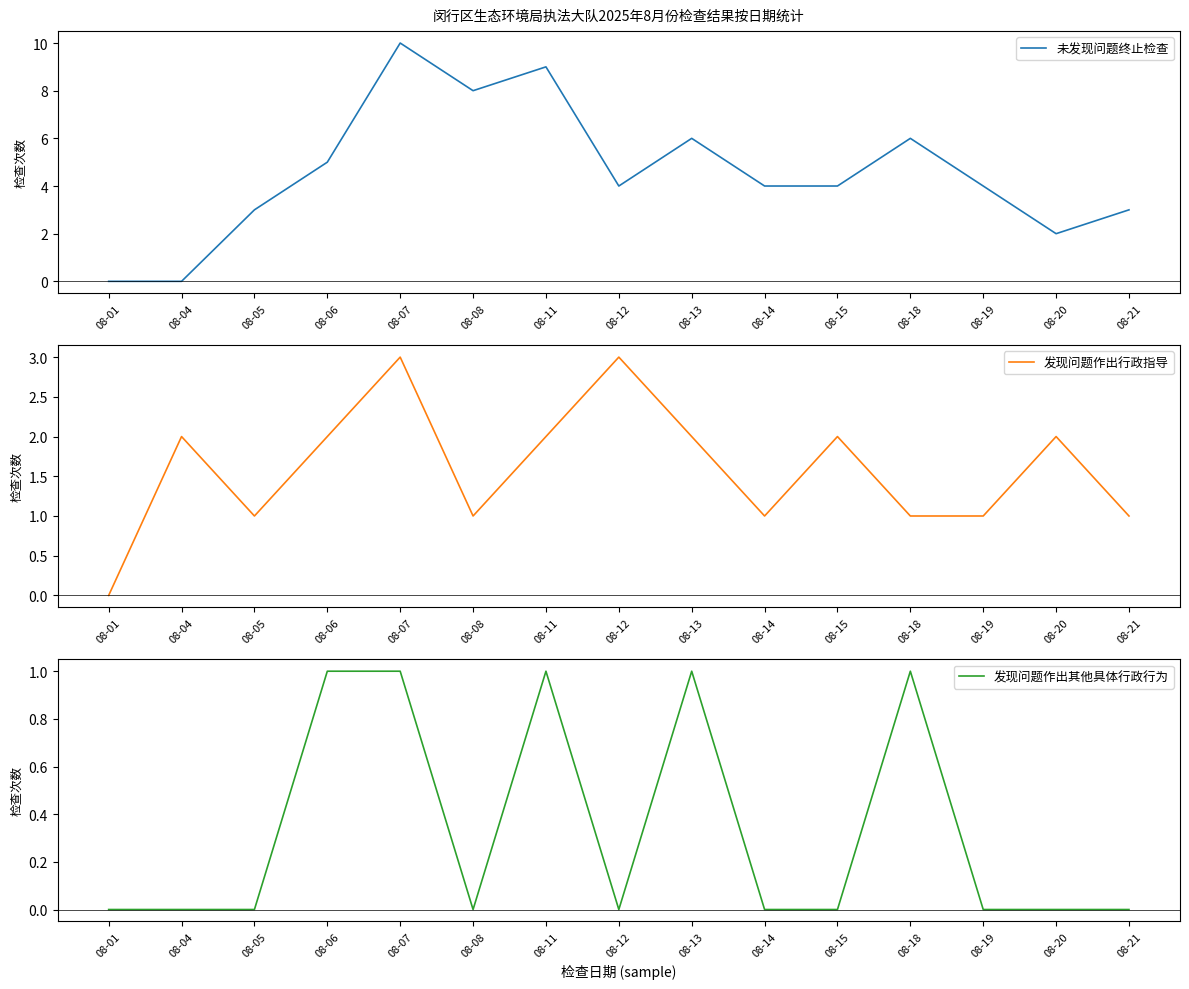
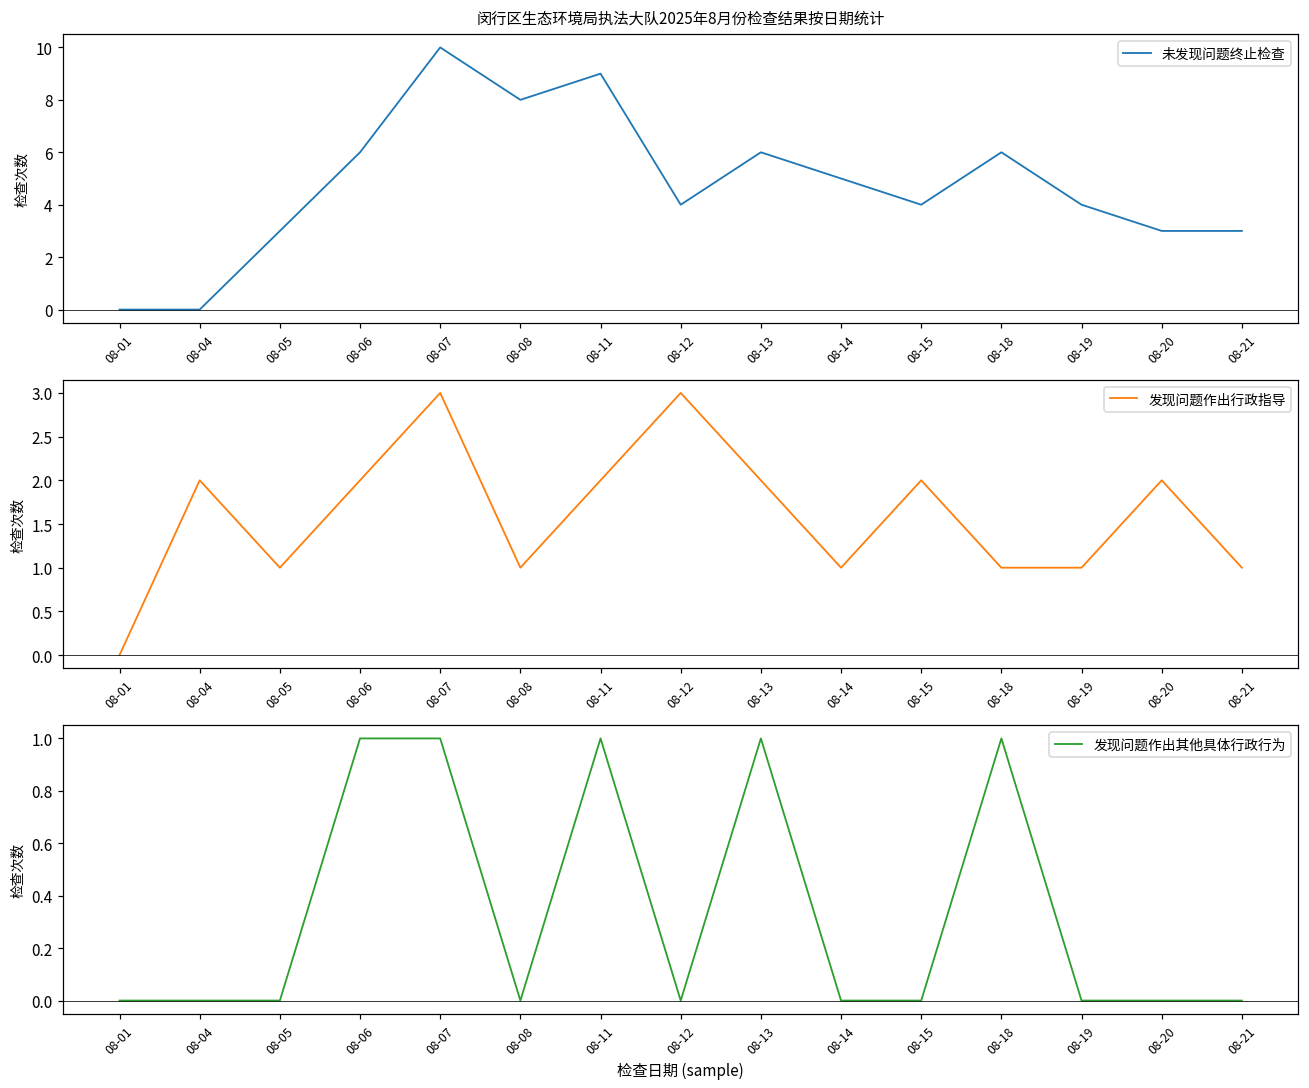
  {
    "闵行区生态环境局执法大队2025年8月份检查结果按日期统计": {
      "08-01": 0,
      "08-04": 0,
      "08-05": 3,
-     "08-06": 5,
+     "08-06": 6,
      "08-07": 10,
      "08-08": 8,
      "08-11": 9,
      "08-12": 4,
      "08-13": 6,
-     "08-14": 4,
+     "08-14": 5,
      "08-15": 4,
      "08-18": 6,
      "08-19": 4,
-     "08-20": 2,
+     "08-20": 3,
      "08-21": 3
    }
  }
